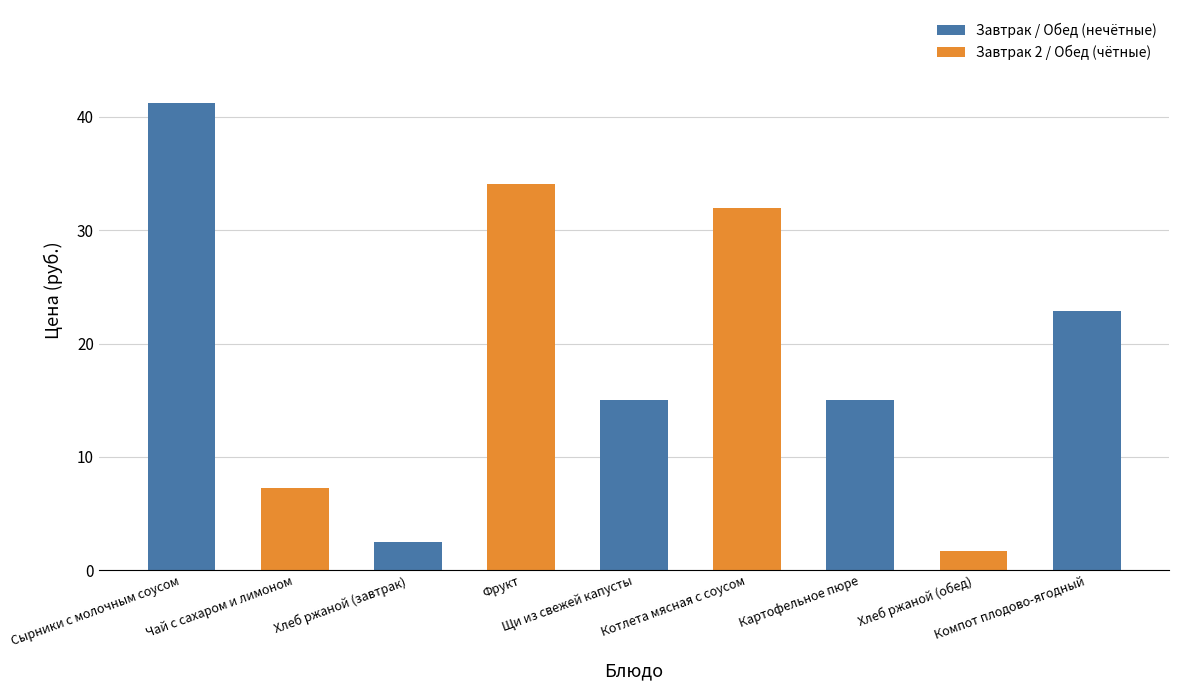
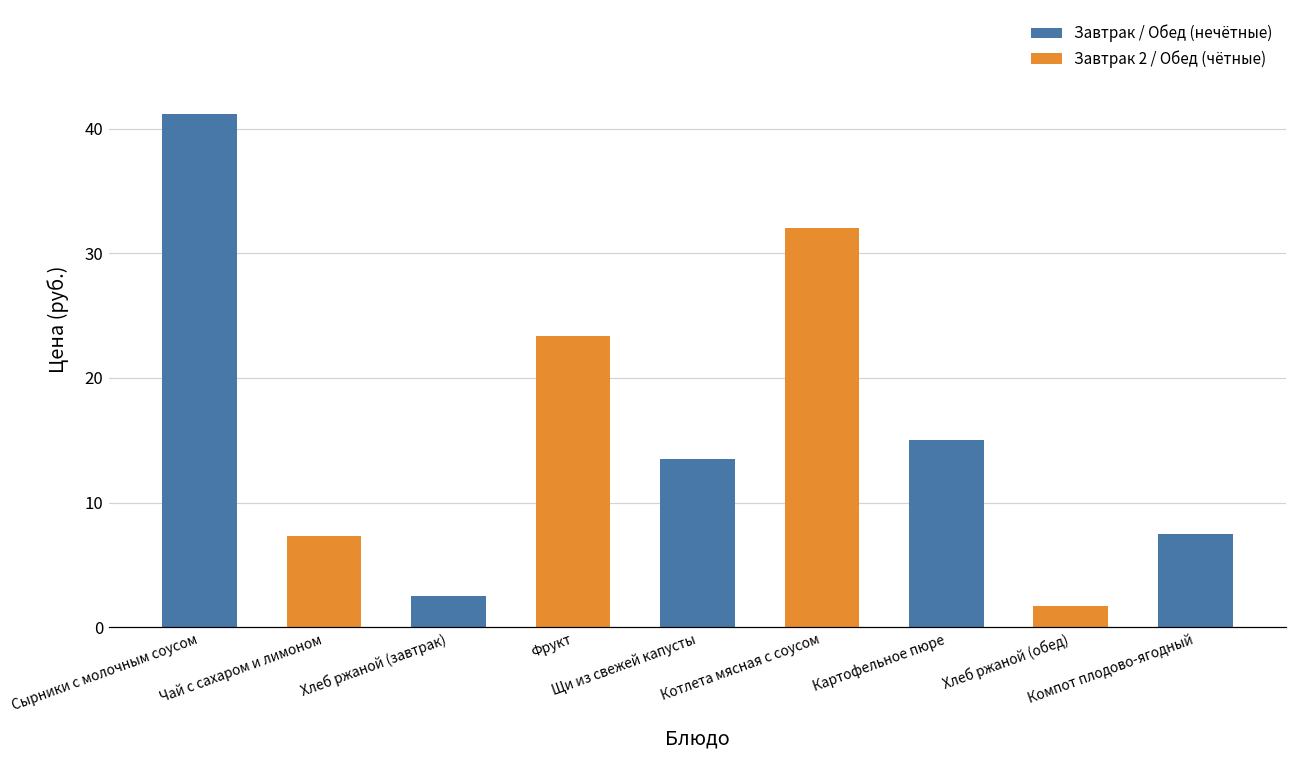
  {
    "Сырники с молочным соусом": 41.2,
    "Чай с сахаром и лимоном": 7.3,
    "Хлеб ржаной (завтрак)": 2.5,
-   "Фрукт": 34.1,
-   "Щи из свежей капусты": 15.0,
+   "Фрукт": 23.4,
+   "Щи из свежей капусты": 13.5,
    "Котлета мясная с соусом": 32.0,
    "Картофельное пюре": 15.0,
    "Хлеб ржаной (обед)": 1.7,
-   "Компот плодово-ягодный": 22.9
+   "Компот плодово-ягодный": 7.5
  }
